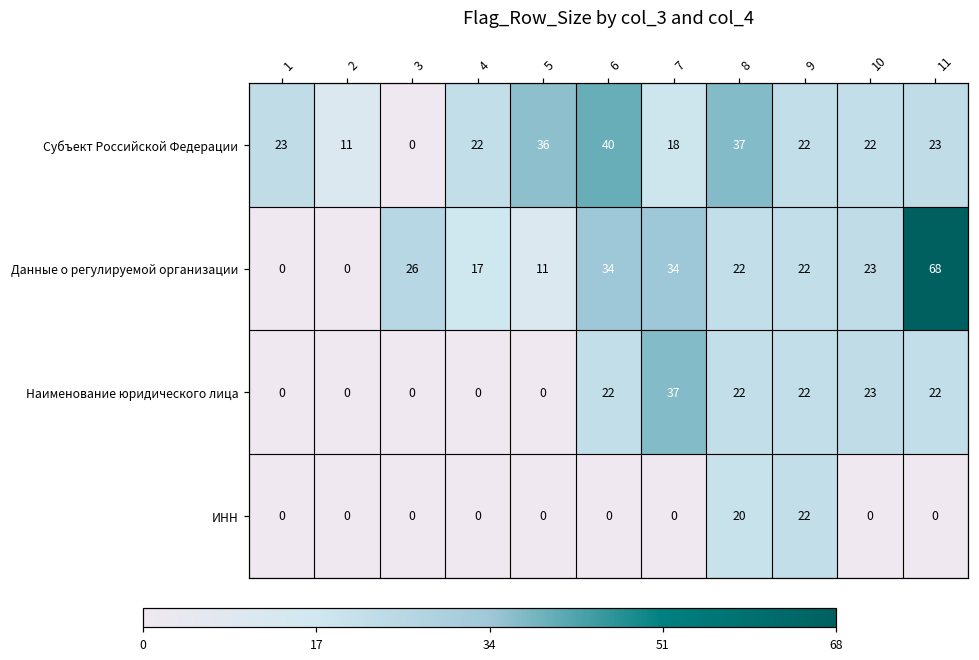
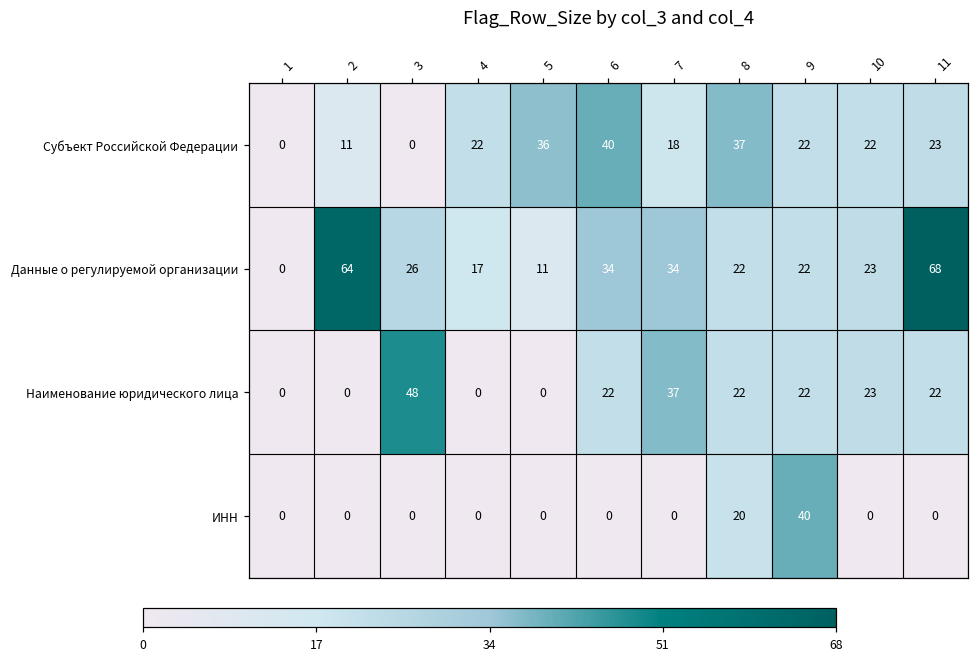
  {
    "Субъект Российской Федерации": {
-     "1": 23,
+     "1": 0,
      "2": 11,
      "3": 0,
      "4": 22,
      "5": 36,
      "6": 40,
      "7": 18,
      "8": 37,
      "9": 22,
      "10": 22,
      "11": 23
    },
    "Данные о регулируемой организации": {
      "1": 0,
-     "2": 0,
+     "2": 64,
      "3": 26,
      "4": 17,
      "5": 11,
      "6": 34,
      "7": 34,
      "8": 22,
      "9": 22,
      "10": 23,
      "11": 68
    },
    "Наименование юридического лица": {
      "1": 0,
      "2": 0,
-     "3": 0,
+     "3": 48,
      "4": 0,
      "5": 0,
      "6": 22,
      "7": 37,
      "8": 22,
      "9": 22,
      "10": 23,
      "11": 22
    },
    "ИНН": {
      "1": 0,
      "2": 0,
      "3": 0,
      "4": 0,
      "5": 0,
      "6": 0,
      "7": 0,
      "8": 20,
-     "9": 22,
+     "9": 40,
      "10": 0,
      "11": 0
    }
  }
